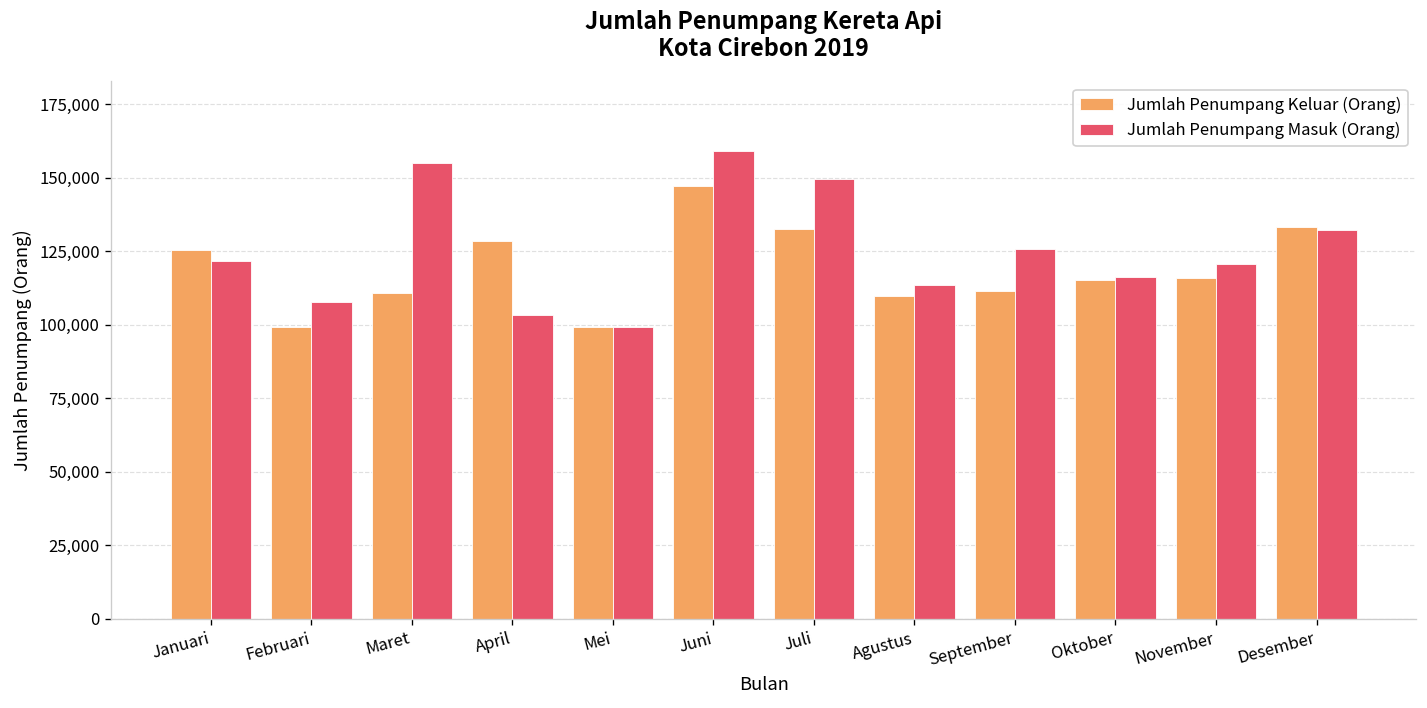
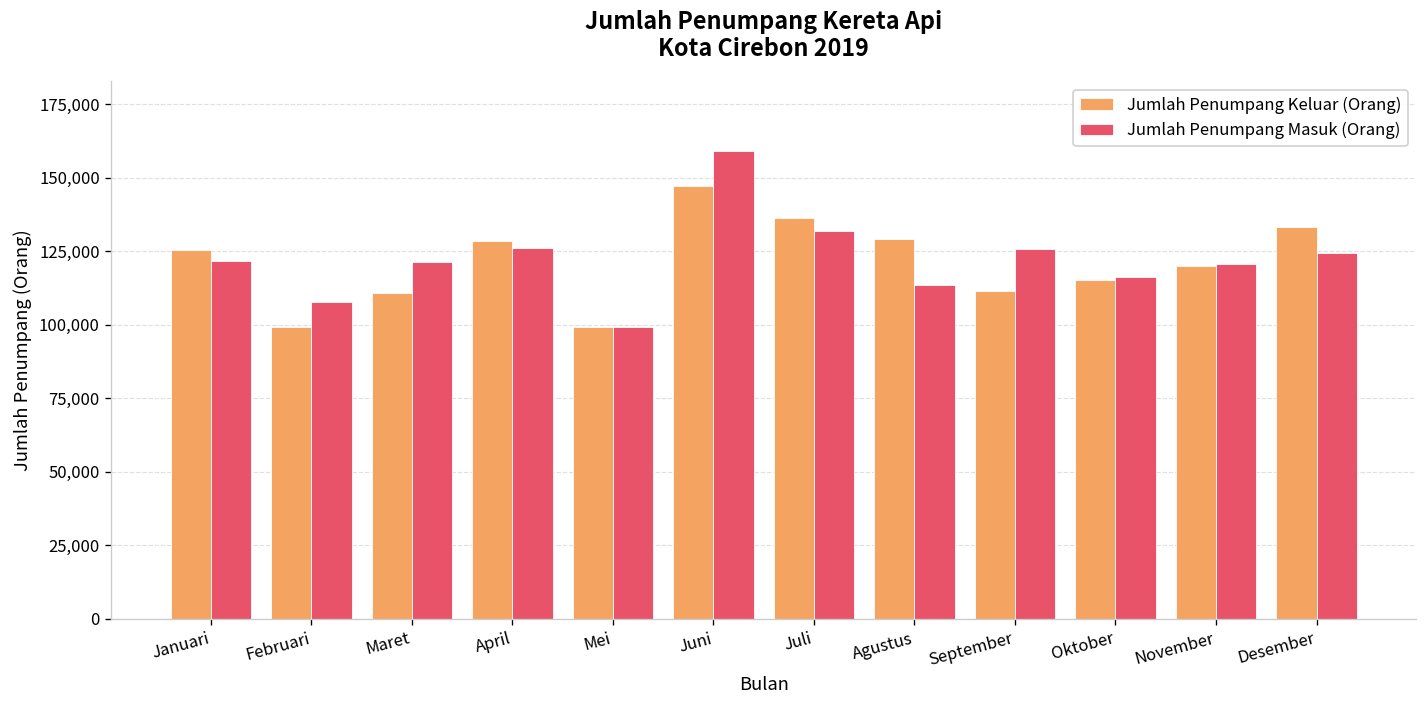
  {
    "Jumlah Penumpang Keluar (Orang)": {
      "Januari": "125,000",
      "Februari": "99,000",
      "Maret": "111,000",
      "April": "129,000",
      "Mei": "99,000",
      "Juni": "147,000",
-     "Juli": "133,000",
-     "Agustus": "110,000",
+     "Juli": "136,000",
+     "Agustus": "129,000",
      "September": "112,000",
      "Oktober": "115,000",
-     "November": "116,000",
+     "November": "120,000",
      "Desember": "133,000"
    },
    "Jumlah Penumpang Masuk (Orang)": {
      "Januari": "122,000",
      "Februari": "108,000",
-     "Maret": "155,000",
-     "April": "103,000",
+     "Maret": "121,000",
+     "April": "126,000",
      "Mei": "99,000",
      "Juni": "159,000",
-     "Juli": "149,000",
+     "Juli": "132,000",
      "Agustus": "114,000",
      "September": "126,000",
      "Oktober": "116,000",
      "November": "121,000",
-     "Desember": "132,000"
+     "Desember": "124,000"
    }
  }
